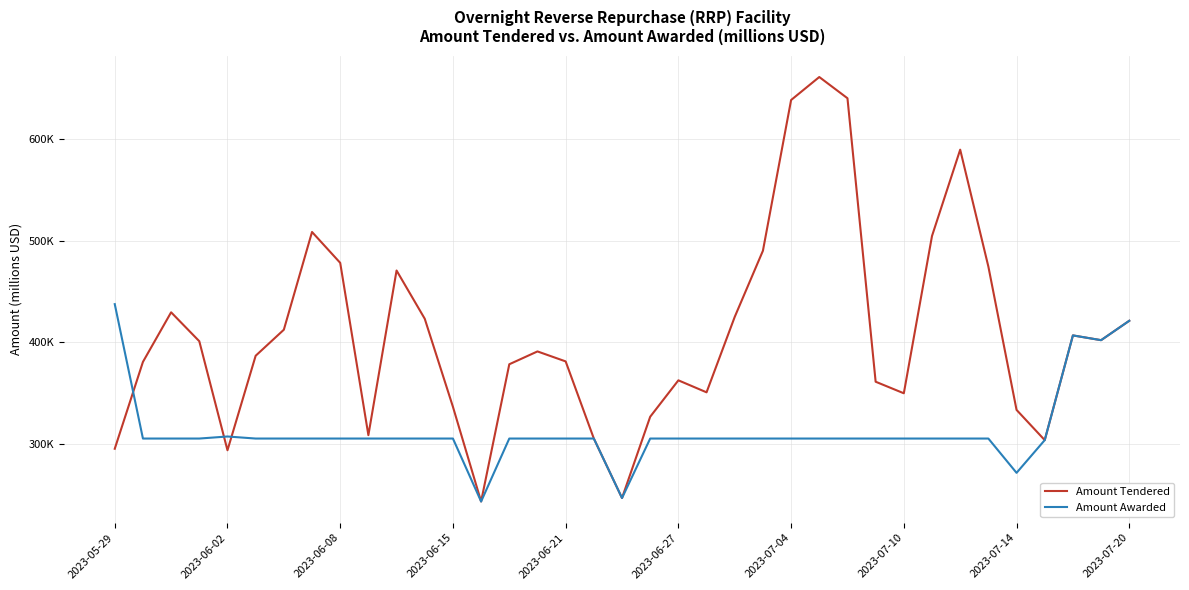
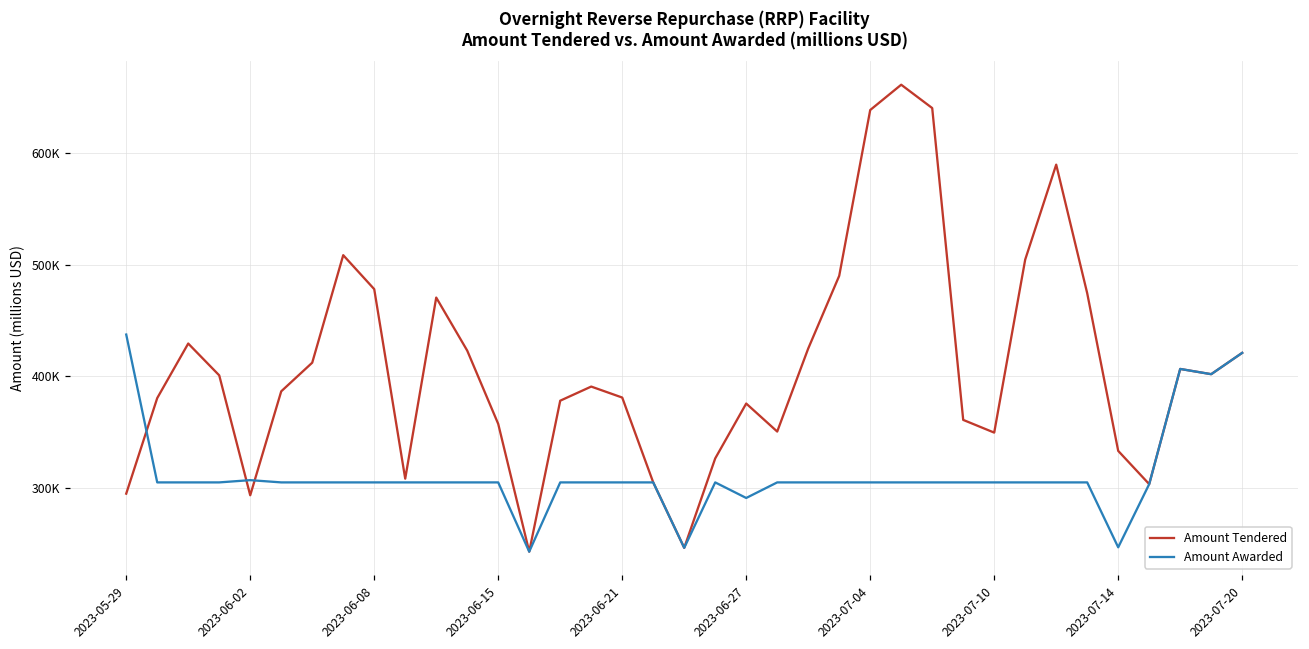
  {
    "Amount Tendered": {
      "2023-05-29": 295000,
      "2023-06-02": 293000,
      "2023-06-08": 478000,
-     "2023-06-15": 336000,
+     "2023-06-15": 357000,
      "2023-06-21": 381000,
-     "2023-06-27": 362000,
+     "2023-06-27": 376000,
      "2023-07-04": 639000,
      "2023-07-10": 350000,
      "2023-07-14": 333000
    },
    "Amount Awarded": {
      "2023-05-29": 437000,
      "2023-06-02": 307000,
      "2023-06-08": 305000,
      "2023-06-15": 305000,
      "2023-06-21": 305000,
-     "2023-06-27": 305000,
+     "2023-06-27": 291000,
      "2023-07-04": 305000,
      "2023-07-10": 305000,
-     "2023-07-14": 271000
+     "2023-07-14": 247000
    }
  }
